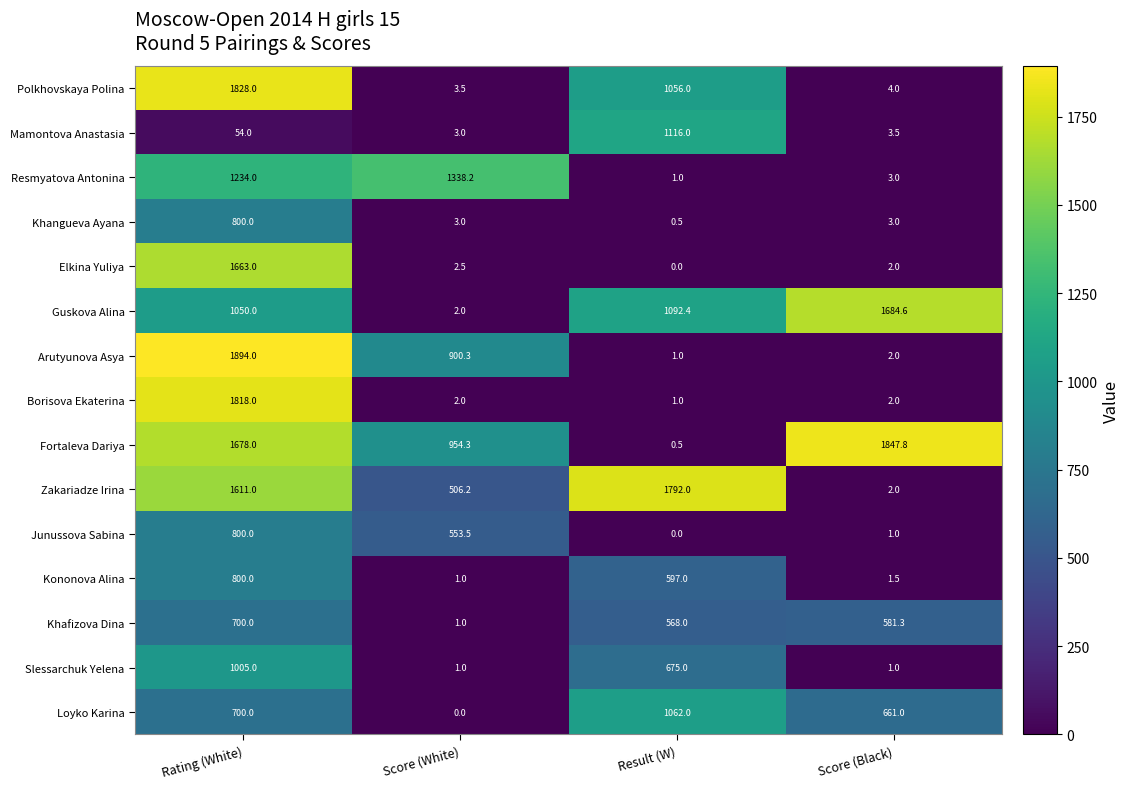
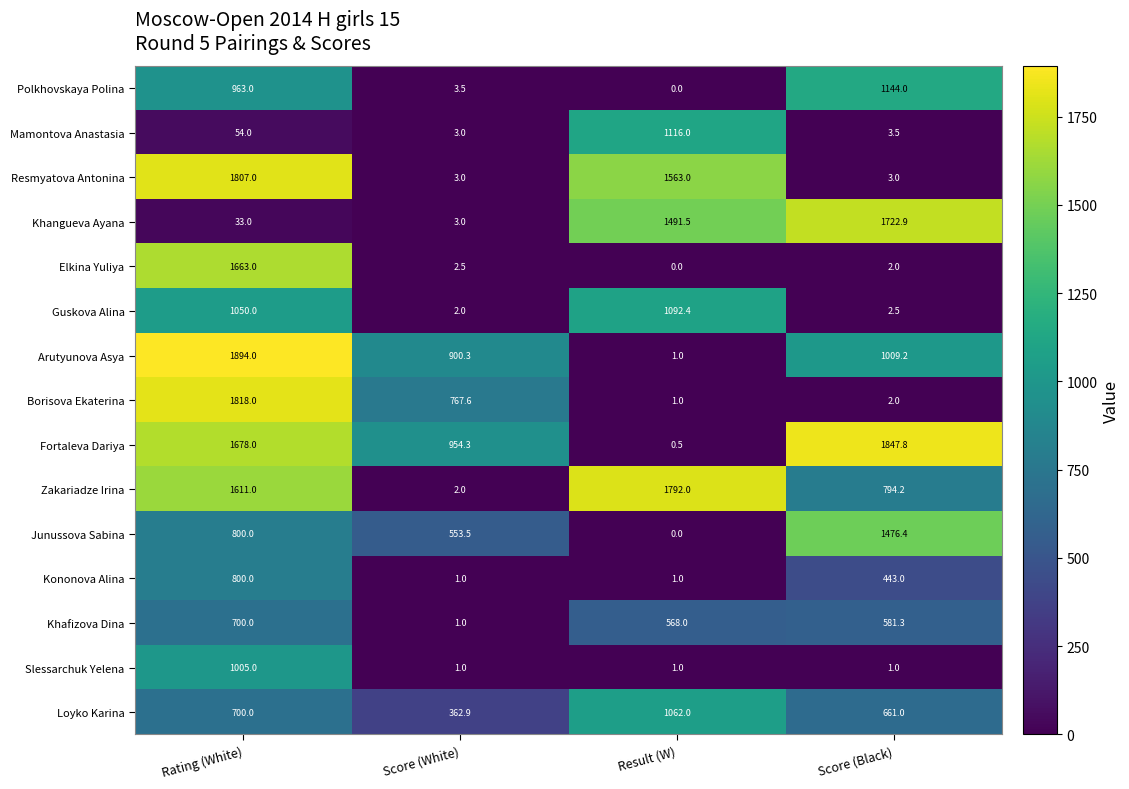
  {
    "Polkhovskaya Polina": {
-     "Rating (White)": 1828.0,
+     "Rating (White)": 963.0,
      "Score (White)": 3.5,
-     "Result (W)": 1056.0,
-     "Score (Black)": 4.0
+     "Result (W)": 0.0,
+     "Score (Black)": 1144.0
    },
    "Mamontova Anastasia": {
      "Rating (White)": 54.0,
      "Score (White)": 3.0,
      "Result (W)": 1116.0,
      "Score (Black)": 3.5
    },
    "Resmyatova Antonina": {
-     "Rating (White)": 1234.0,
-     "Score (White)": 1338.2,
-     "Result (W)": 1.0,
+     "Rating (White)": 1807.0,
+     "Score (White)": 3.0,
+     "Result (W)": 1563.0,
      "Score (Black)": 3.0
    },
    "Khangueva Ayana": {
-     "Rating (White)": 800.0,
+     "Rating (White)": 33.0,
      "Score (White)": 3.0,
-     "Result (W)": 0.5,
-     "Score (Black)": 3.0
+     "Result (W)": 1491.5,
+     "Score (Black)": 1722.9
    },
    "Elkina Yuliya": {
      "Rating (White)": 1663.0,
      "Score (White)": 2.5,
      "Result (W)": 0.0,
      "Score (Black)": 2.0
    },
    "Guskova Alina": {
      "Rating (White)": 1050.0,
      "Score (White)": 2.0,
      "Result (W)": 1092.4,
-     "Score (Black)": 1684.6
+     "Score (Black)": 2.5
    },
    "Arutyunova Asya": {
      "Rating (White)": 1894.0,
      "Score (White)": 900.3,
      "Result (W)": 1.0,
-     "Score (Black)": 2.0
+     "Score (Black)": 1009.2
    },
    "Borisova Ekaterina": {
      "Rating (White)": 1818.0,
-     "Score (White)": 2.0,
+     "Score (White)": 767.6,
      "Result (W)": 1.0,
      "Score (Black)": 2.0
    },
    "Fortaleva Dariya": {
      "Rating (White)": 1678.0,
      "Score (White)": 954.3,
      "Result (W)": 0.5,
      "Score (Black)": 1847.8
    },
    "Zakariadze Irina": {
      "Rating (White)": 1611.0,
-     "Score (White)": 506.2,
+     "Score (White)": 2.0,
      "Result (W)": 1792.0,
-     "Score (Black)": 2.0
+     "Score (Black)": 794.2
    },
    "Junussova Sabina": {
      "Rating (White)": 800.0,
      "Score (White)": 553.5,
      "Result (W)": 0.0,
-     "Score (Black)": 1.0
+     "Score (Black)": 1476.4
    },
    "Kononova Alina": {
      "Rating (White)": 800.0,
      "Score (White)": 1.0,
-     "Result (W)": 597.0,
-     "Score (Black)": 1.5
+     "Result (W)": 1.0,
+     "Score (Black)": 443.0
    },
    "Khafizova Dina": {
      "Rating (White)": 700.0,
      "Score (White)": 1.0,
      "Result (W)": 568.0,
      "Score (Black)": 581.3
    },
    "Slessarchuk Yelena": {
      "Rating (White)": 1005.0,
      "Score (White)": 1.0,
-     "Result (W)": 675.0,
+     "Result (W)": 1.0,
      "Score (Black)": 1.0
    },
    "Loyko Karina": {
      "Rating (White)": 700.0,
-     "Score (White)": 0.0,
+     "Score (White)": 362.9,
      "Result (W)": 1062.0,
      "Score (Black)": 661.0
    }
  }
